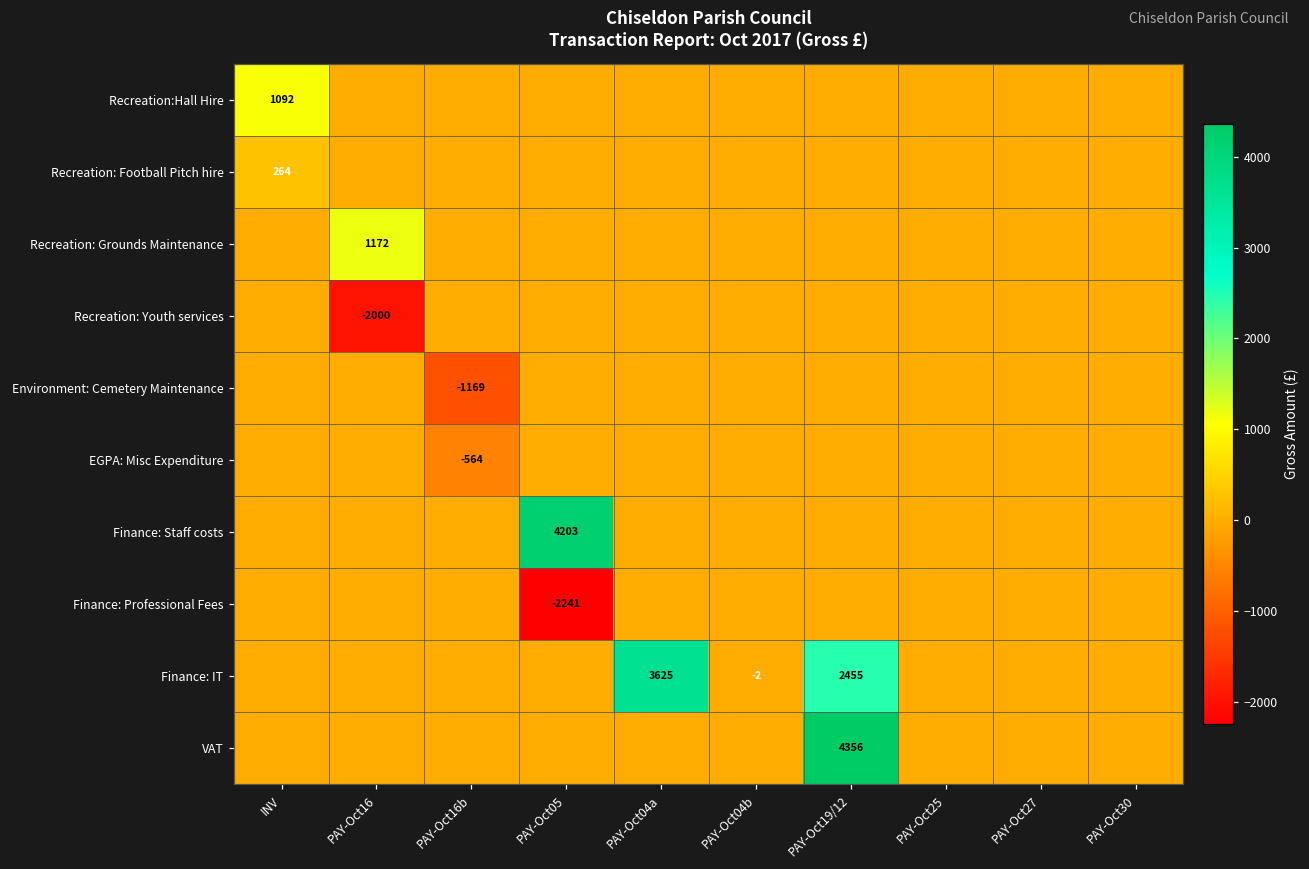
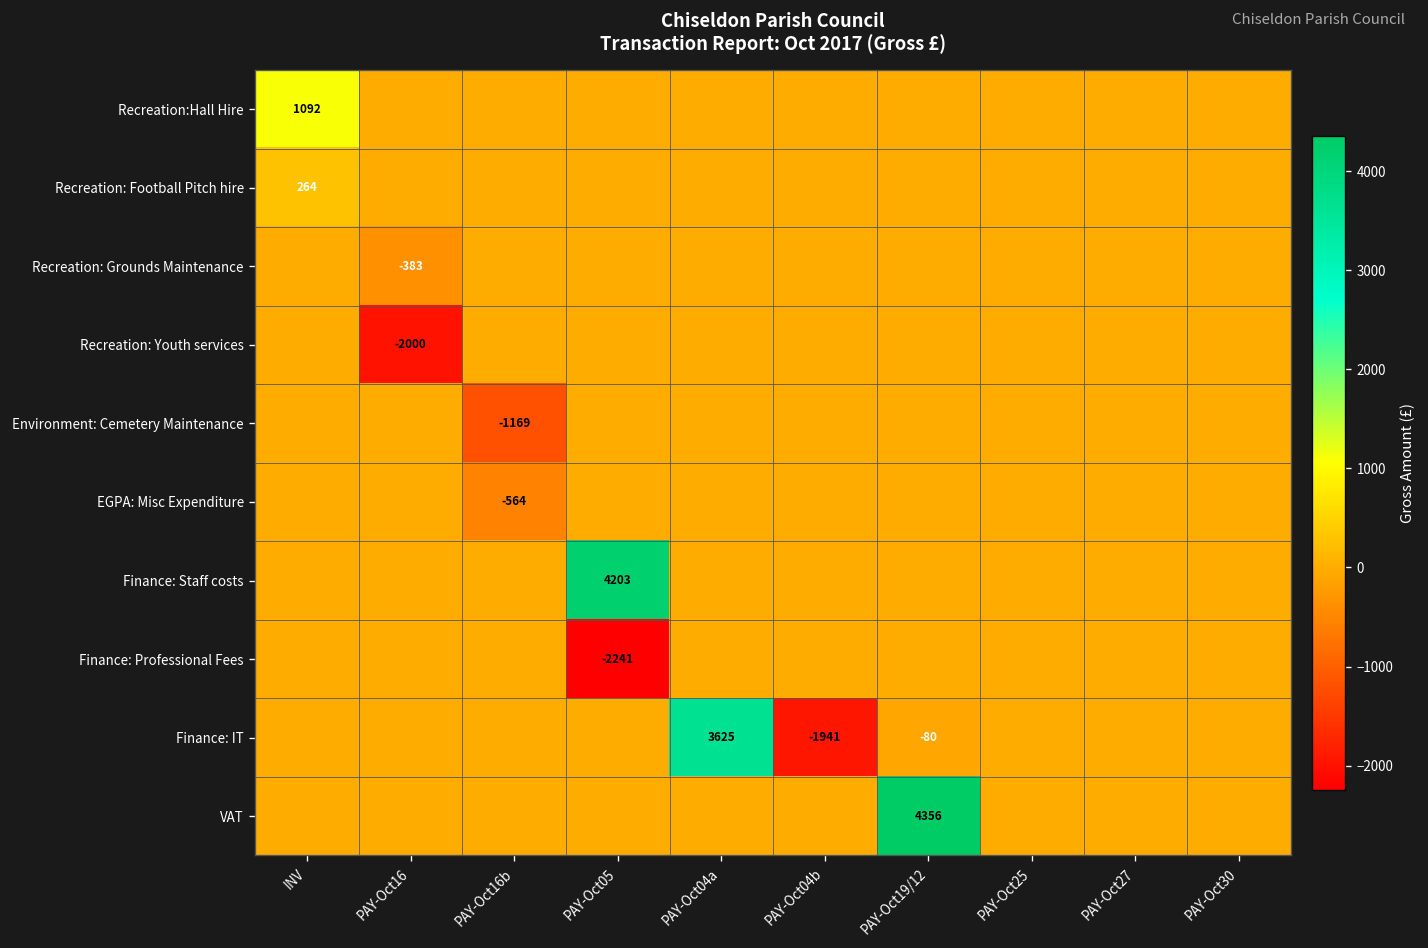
  {
    "Recreation:Hall Hire": {
      "INV": 1092
    },
    "Recreation: Football Pitch hire": {
      "INV": 264
    },
    "Recreation: Grounds Maintenance": {
-     "PAY-Oct16": 1172
+     "PAY-Oct16": -383
    },
    "Recreation: Youth services": {
      "PAY-Oct16": -2000
    },
    "Environment: Cemetery Maintenance": {
      "PAY-Oct16b": -1169
    },
    "EGPA: Misc Expenditure": {
      "PAY-Oct16b": -564
    },
    "Finance: Staff costs": {
      "PAY-Oct05": 4203
    },
    "Finance: Professional Fees": {
      "PAY-Oct05": -2241
    },
    "Finance: IT": {
      "PAY-Oct04a": 3625,
-     "PAY-Oct04b": -2,
-     "PAY-Oct19/12": 2455
+     "PAY-Oct04b": -1941,
+     "PAY-Oct19/12": -80
    },
    "VAT": {
      "PAY-Oct19/12": 4356
    }
  }
